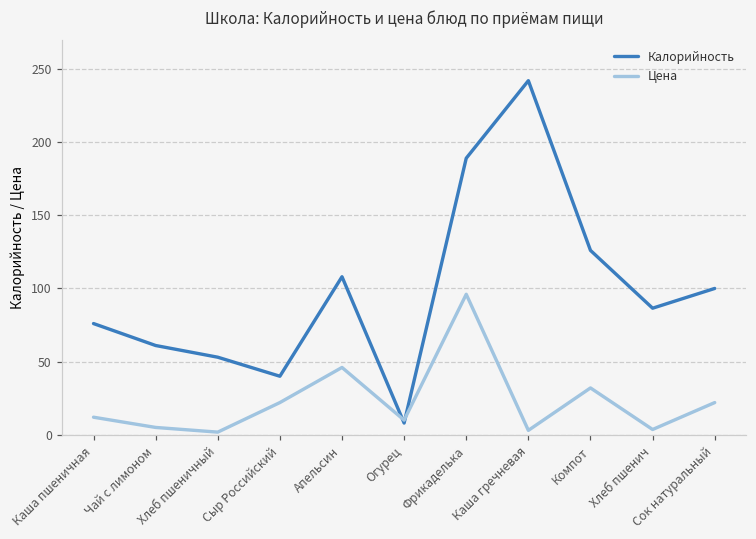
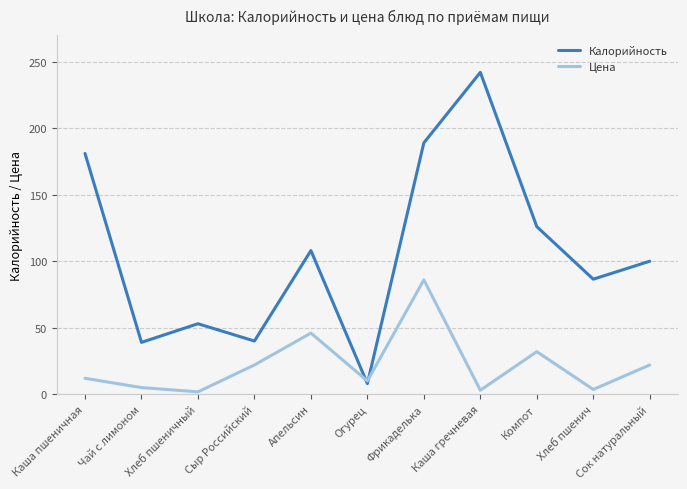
  {
    "Калорийность": {
-     "Каша пшеничная": 76,
-     "Чай с лимоном": 61,
+     "Каша пшеничная": 181,
+     "Чай с лимоном": 39,
      "Хлеб пшеничный": 53,
      "Сыр Российский": 40,
      "Апельсин": 108,
      "Огурец": 8,
      "Фрикаделька": 189,
      "Каша гречневая": 242,
      "Компот": 126,
      "Хлеб пшенич": 87,
      "Сок натуральный": 100
    },
    "Цена": {
      "Каша пшеничная": 12,
      "Чай с лимоном": 5,
      "Хлеб пшеничный": 2,
      "Сыр Российский": 22,
      "Апельсин": 46,
      "Огурец": 10,
-     "Фрикаделька": 96,
+     "Фрикаделька": 86,
      "Каша гречневая": 3,
      "Компот": 32,
      "Хлеб пшенич": 4,
      "Сок натуральный": 22
    }
  }
